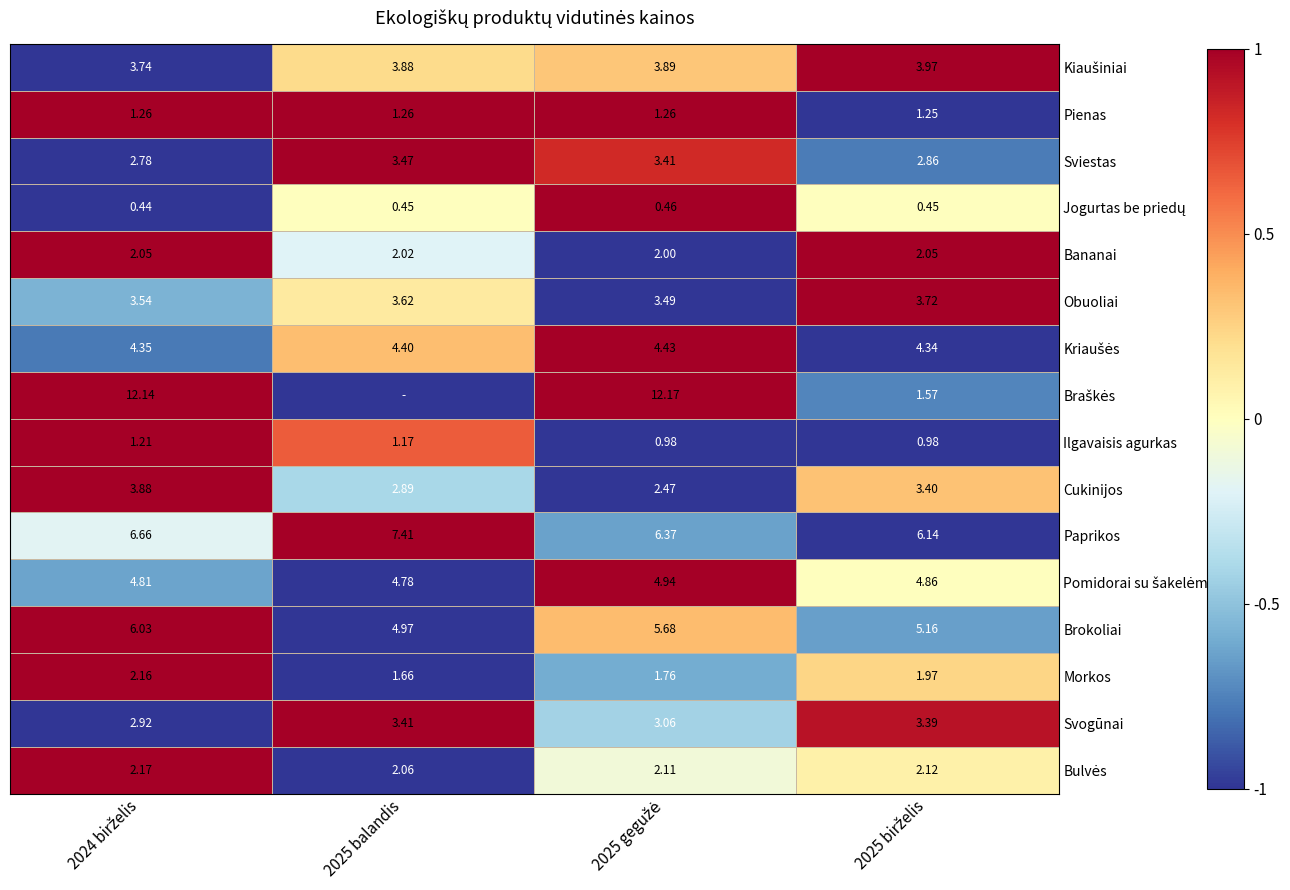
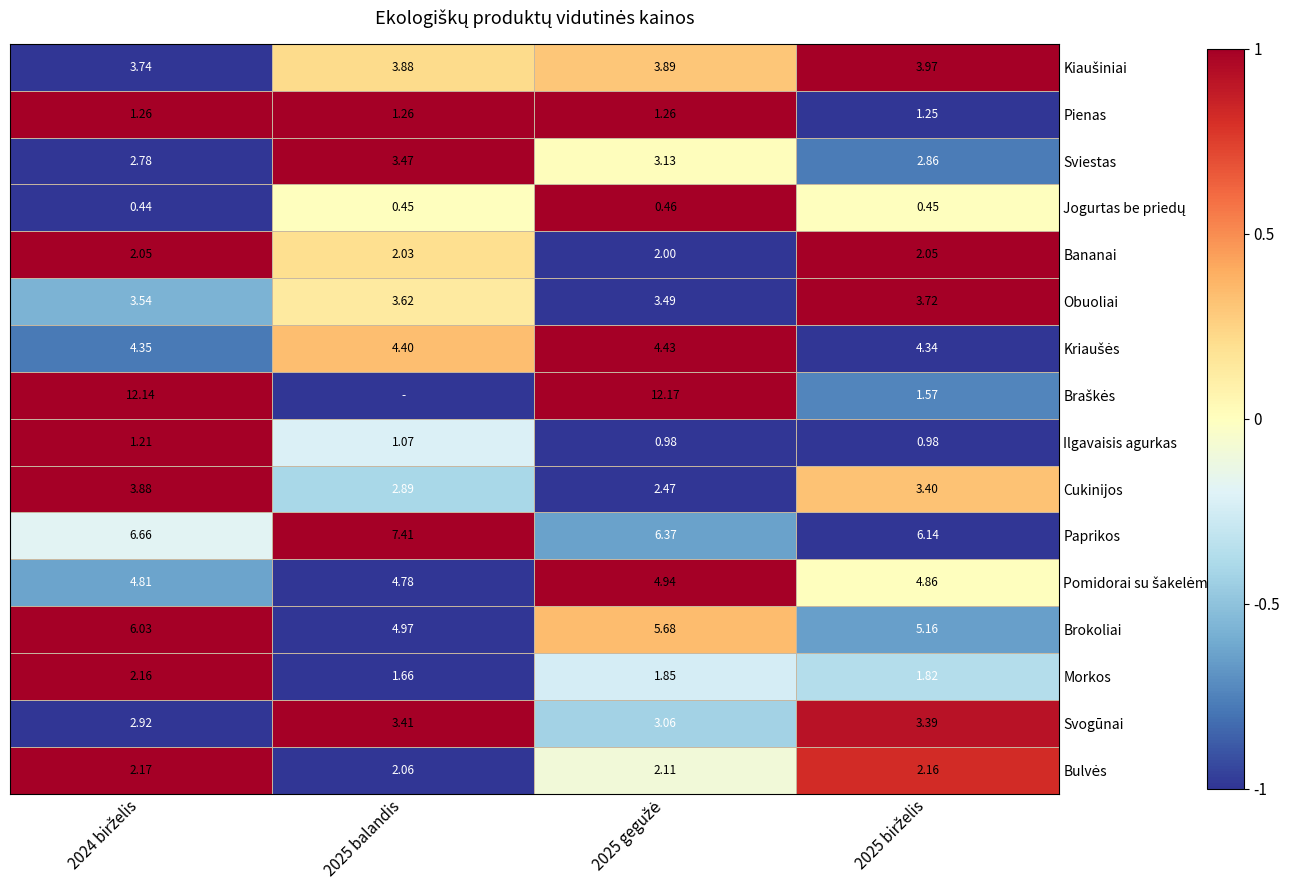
  {
    "Kiaušiniai": {
      "2024 birželis": 3.74,
      "2025 balandis": 3.88,
      "2025 gegužė": 3.89,
      "2025 birželis": 3.97
    },
    "Pienas": {
      "2024 birželis": 1.26,
      "2025 balandis": 1.26,
      "2025 gegužė": 1.26,
      "2025 birželis": 1.25
    },
    "Sviestas": {
      "2024 birželis": 2.78,
      "2025 balandis": 3.47,
-     "2025 gegužė": 3.41,
+     "2025 gegužė": 3.13,
      "2025 birželis": 2.86
    },
    "Jogurtas be priedų": {
      "2024 birželis": 0.44,
      "2025 balandis": 0.45,
      "2025 gegužė": 0.46,
      "2025 birželis": 0.45
    },
    "Bananai": {
      "2024 birželis": 2.05,
-     "2025 balandis": 2.02,
+     "2025 balandis": 2.03,
      "2025 gegužė": 2.00,
      "2025 birželis": 2.05
    },
    "Obuoliai": {
      "2024 birželis": 3.54,
      "2025 balandis": 3.62,
      "2025 gegužė": 3.49,
      "2025 birželis": 3.72
    },
    "Kriaušės": {
      "2024 birželis": 4.35,
      "2025 balandis": 4.40,
      "2025 gegužė": 4.43,
      "2025 birželis": 4.34
    },
    "Braškės": {
      "2024 birželis": 12.14,
      "2025 gegužė": 12.17,
      "2025 birželis": 1.57
    },
    "Ilgavaisis agurkas": {
      "2024 birželis": 1.21,
-     "2025 balandis": 1.17,
+     "2025 balandis": 1.07,
      "2025 gegužė": 0.98,
      "2025 birželis": 0.98
    },
    "Cukinijos": {
      "2024 birželis": 3.88,
      "2025 balandis": 2.89,
      "2025 gegužė": 2.47,
      "2025 birželis": 3.40
    },
    "Paprikos": {
      "2024 birželis": 6.66,
      "2025 balandis": 7.41,
      "2025 gegužė": 6.37,
      "2025 birželis": 6.14
    },
    "Pomidorai su šakelėmis": {
      "2024 birželis": 4.81,
      "2025 balandis": 4.78,
      "2025 gegužė": 4.94,
      "2025 birželis": 4.86
    },
    "Brokoliai": {
      "2024 birželis": 6.03,
      "2025 balandis": 4.97,
      "2025 gegužė": 5.68,
      "2025 birželis": 5.16
    },
    "Morkos": {
      "2024 birželis": 2.16,
      "2025 balandis": 1.66,
-     "2025 gegužė": 1.76,
-     "2025 birželis": 1.97
+     "2025 gegužė": 1.85,
+     "2025 birželis": 1.82
    },
    "Svogūnai": {
      "2024 birželis": 2.92,
      "2025 balandis": 3.41,
      "2025 gegužė": 3.06,
      "2025 birželis": 3.39
    },
    "Bulvės": {
      "2024 birželis": 2.17,
      "2025 balandis": 2.06,
      "2025 gegužė": 2.11,
-     "2025 birželis": 2.12
+     "2025 birželis": 2.16
    }
  }
